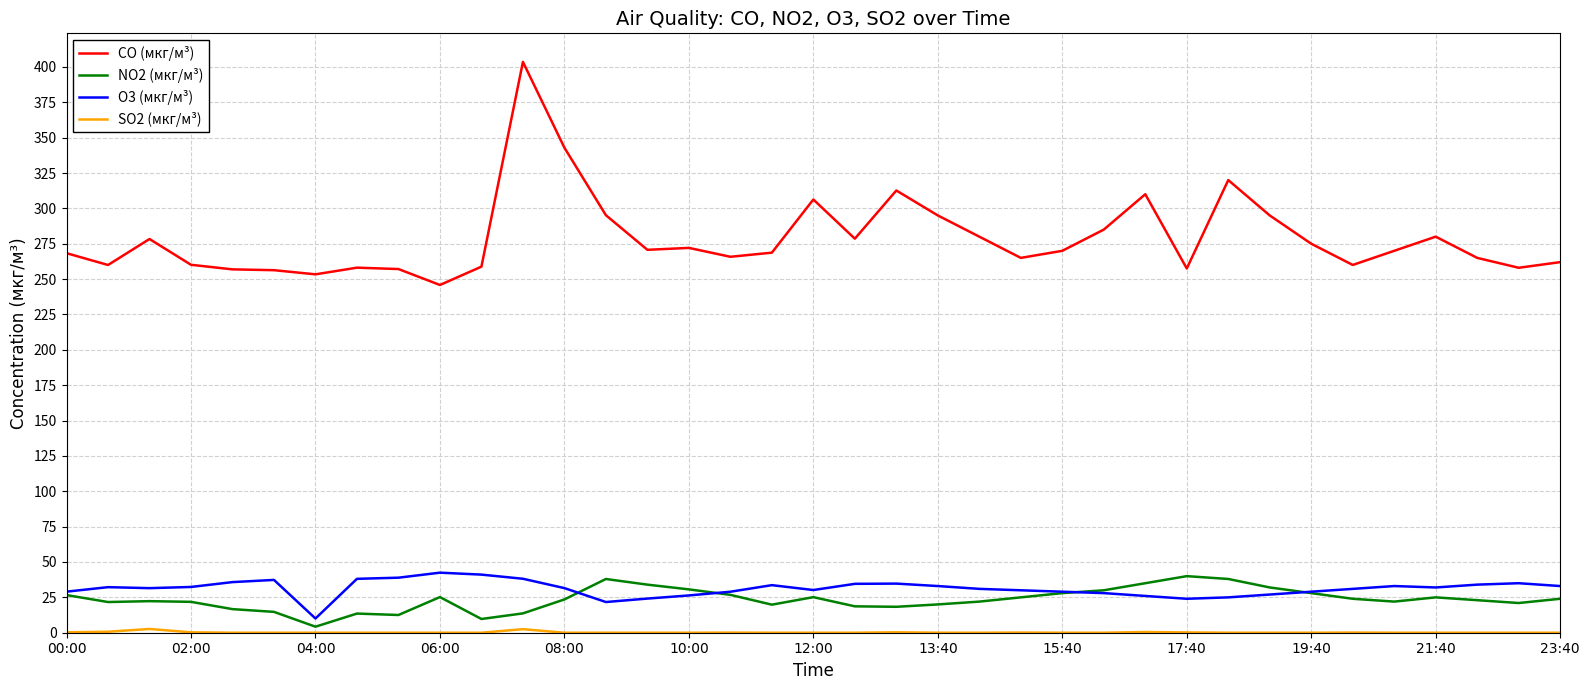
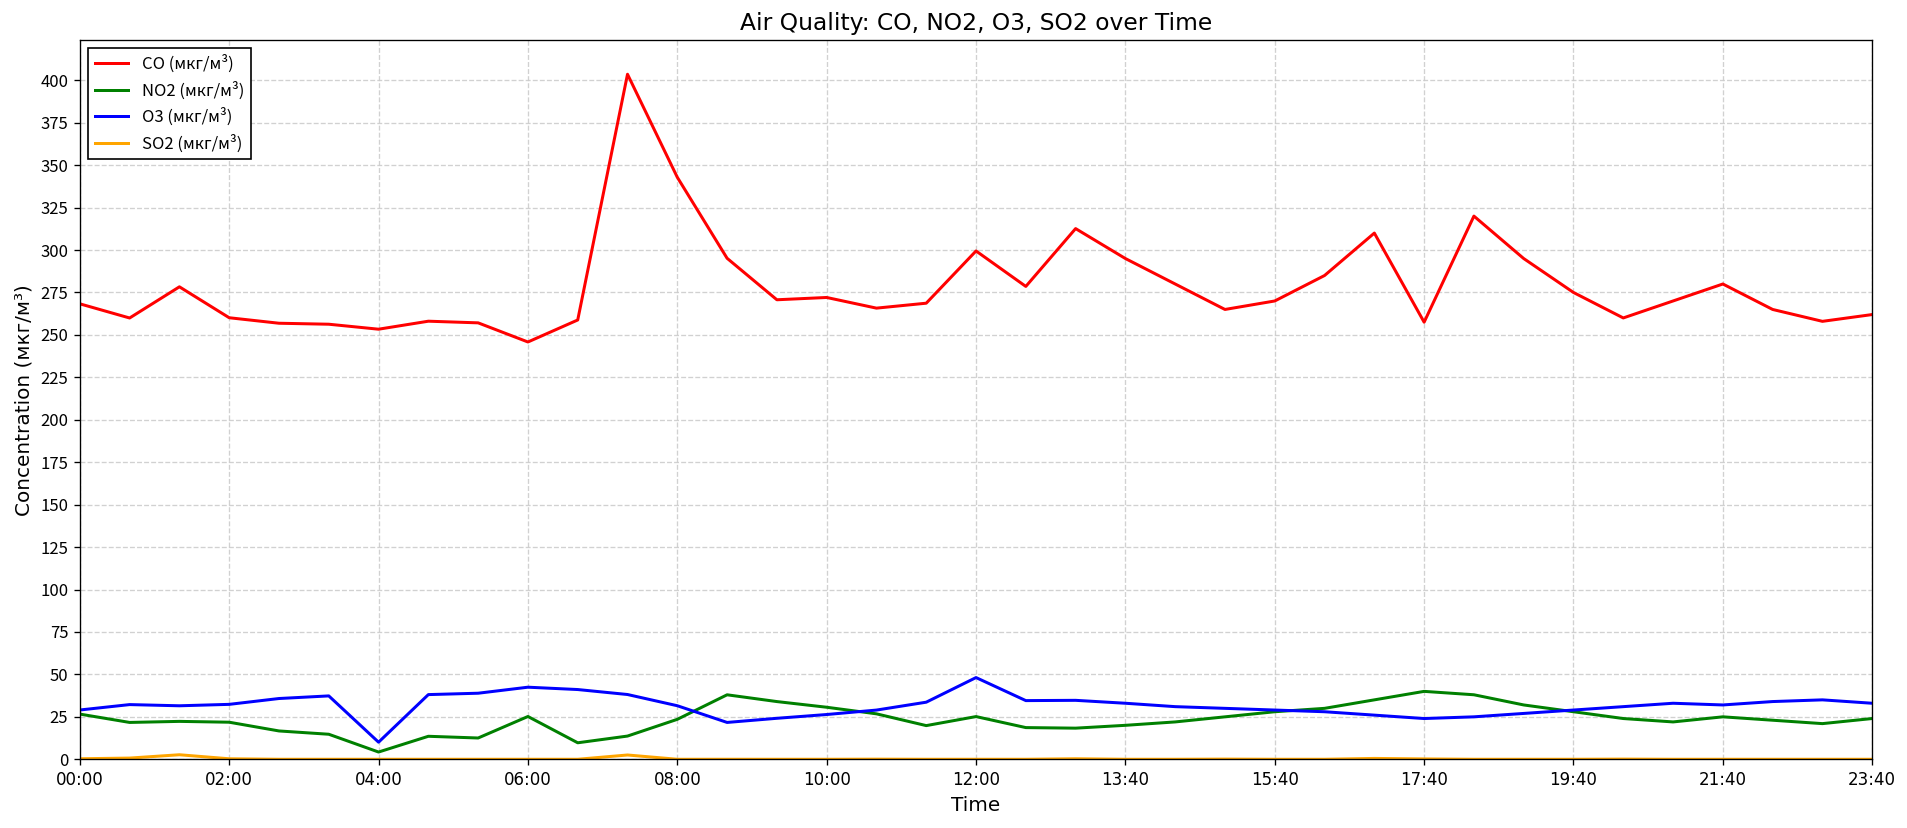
  {
    "CO (мкг/м³)": {
      "00:00": 268,
      "02:00": 260,
      "04:00": 253,
      "06:00": 246,
      "08:00": 343,
      "10:00": 272,
-     "12:00": 306,
+     "12:00": 299,
      "13:40": 295,
      "15:40": 270,
      "17:40": 258,
      "19:40": 275,
      "21:40": 280,
      "23:40": 262
    },
    "NO2 (мкг/м³)": {
      "00:00": 27,
      "02:00": 22,
      "04:00": 4,
      "06:00": 25,
      "08:00": 24,
      "10:00": 31,
      "12:00": 25,
      "13:40": 20,
      "17:40": 40,
      "21:40": 25,
      "23:40": 24
    },
    "O3 (мкг/м³)": {
      "00:00": 29,
      "02:00": 32,
      "04:00": 10,
      "06:00": 42,
      "08:00": 32,
      "10:00": 26,
-     "12:00": 30,
+     "12:00": 48,
      "13:40": 33,
      "17:40": 24,
      "21:40": 32,
      "23:40": 33
    },
    "SO2 (мкг/м³)": {
      "00:00": 0,
      "02:00": 0,
      "04:00": 0,
      "06:00": 0,
      "08:00": 0,
      "10:00": 0,
      "12:00": 0,
      "13:40": 0,
      "15:40": 0,
      "17:40": 0,
      "19:40": 0,
      "21:40": 0,
      "23:40": 0
    }
  }
